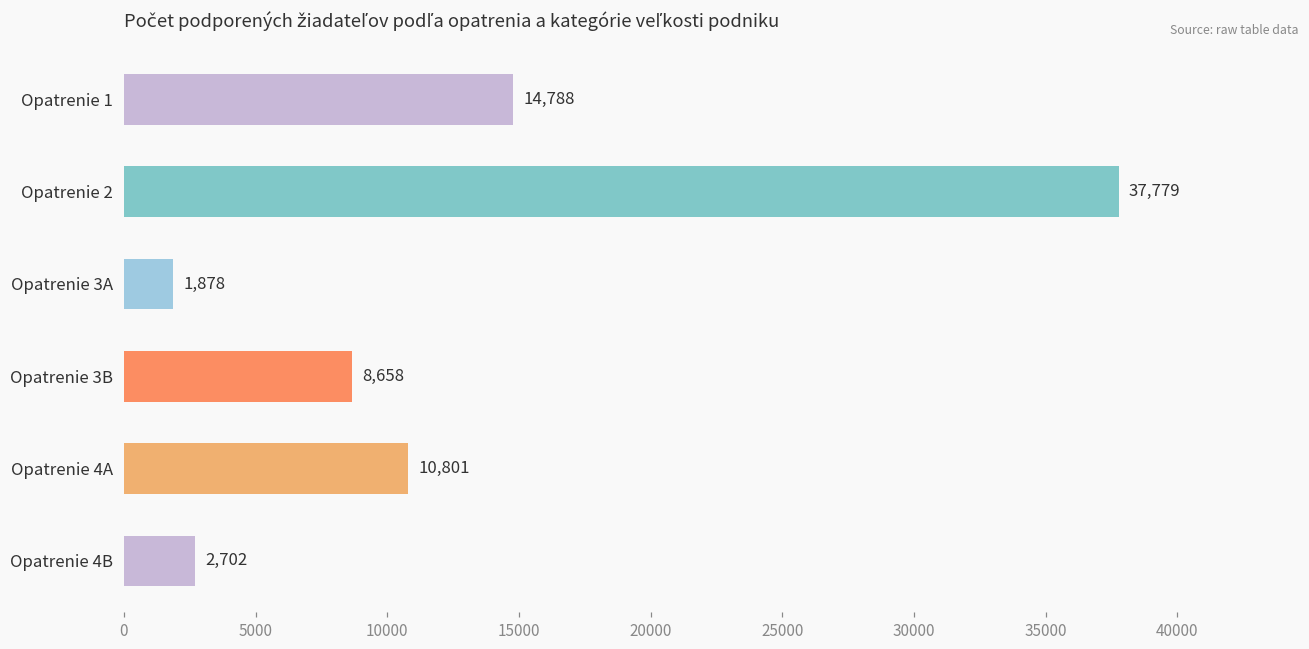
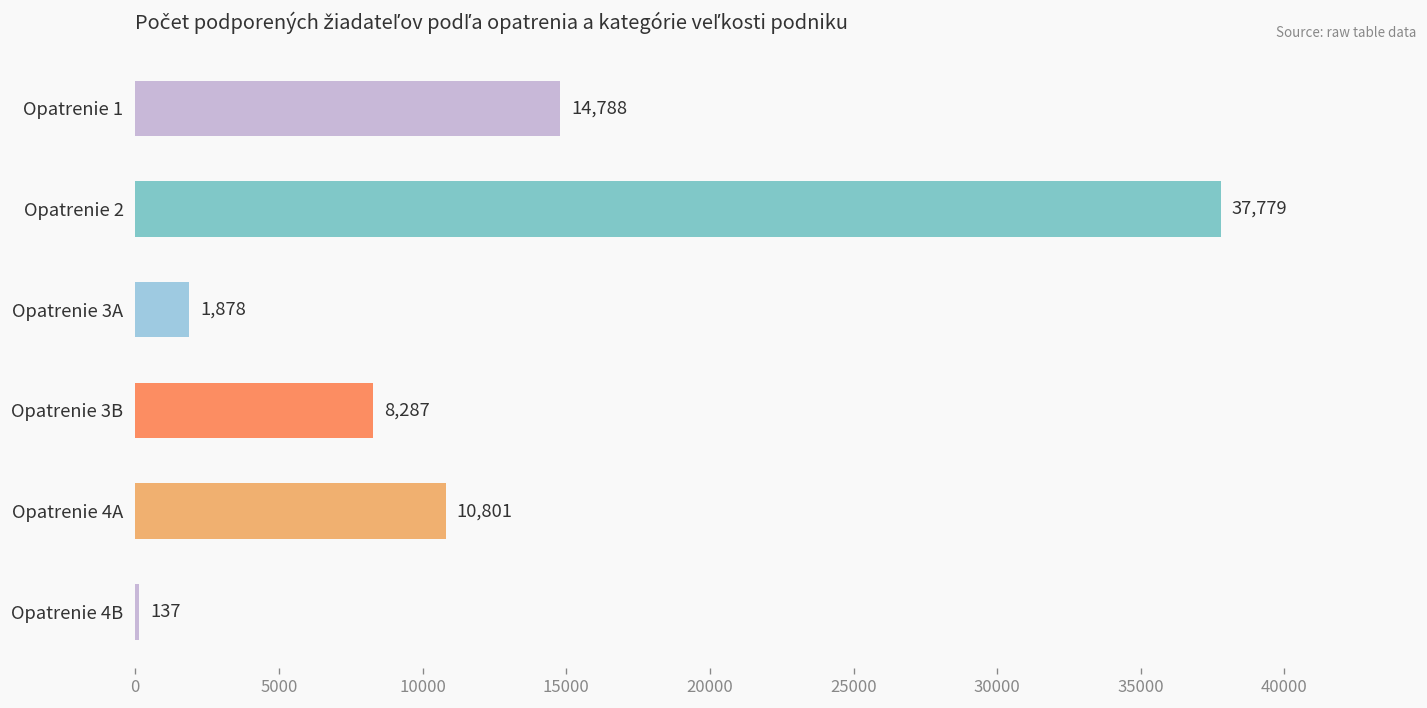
  {
    "Opatrenie 1": "14,788",
    "Opatrenie 2": "37,779",
    "Opatrenie 3A": "1,878",
-   "Opatrenie 3B": "8,658",
+   "Opatrenie 3B": "8,287",
    "Opatrenie 4A": "10,801",
-   "Opatrenie 4B": "2,702"
+   "Opatrenie 4B": "137"
  }
